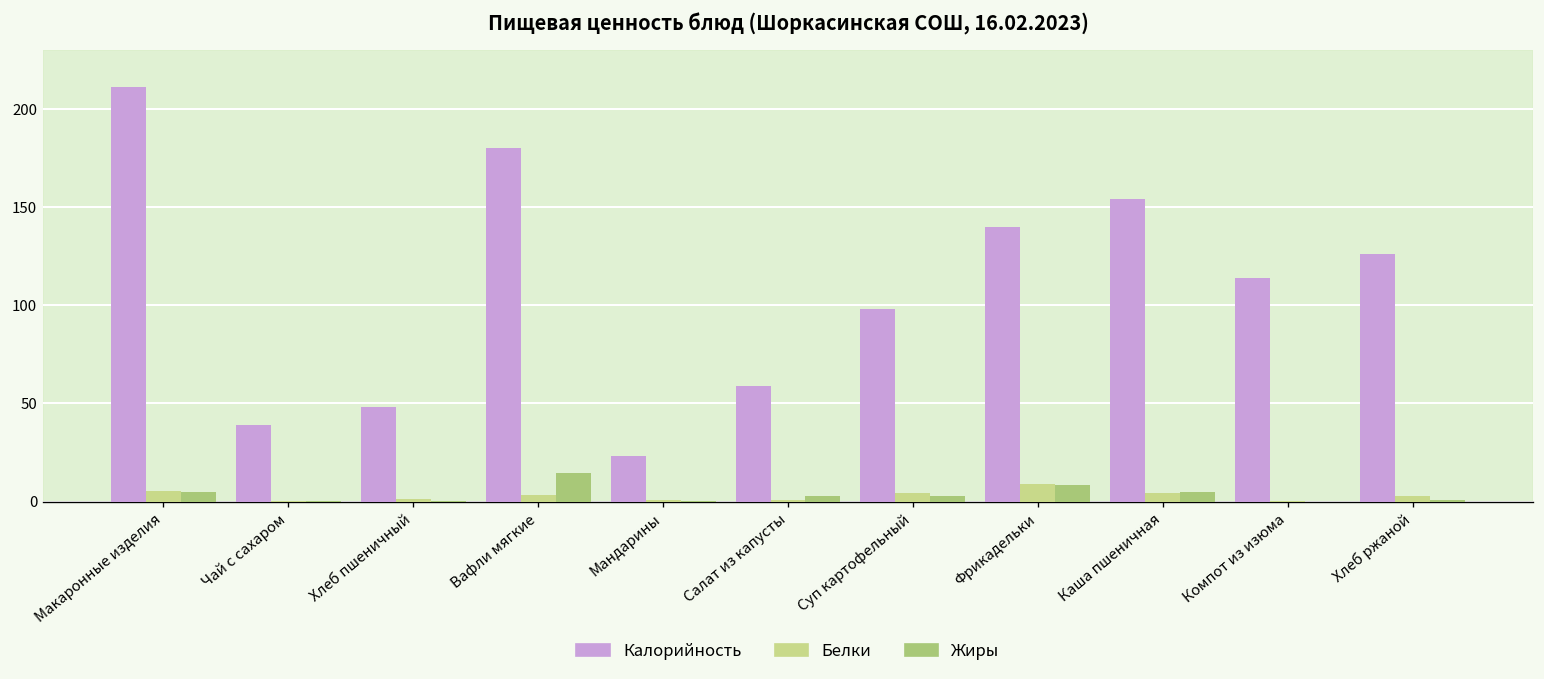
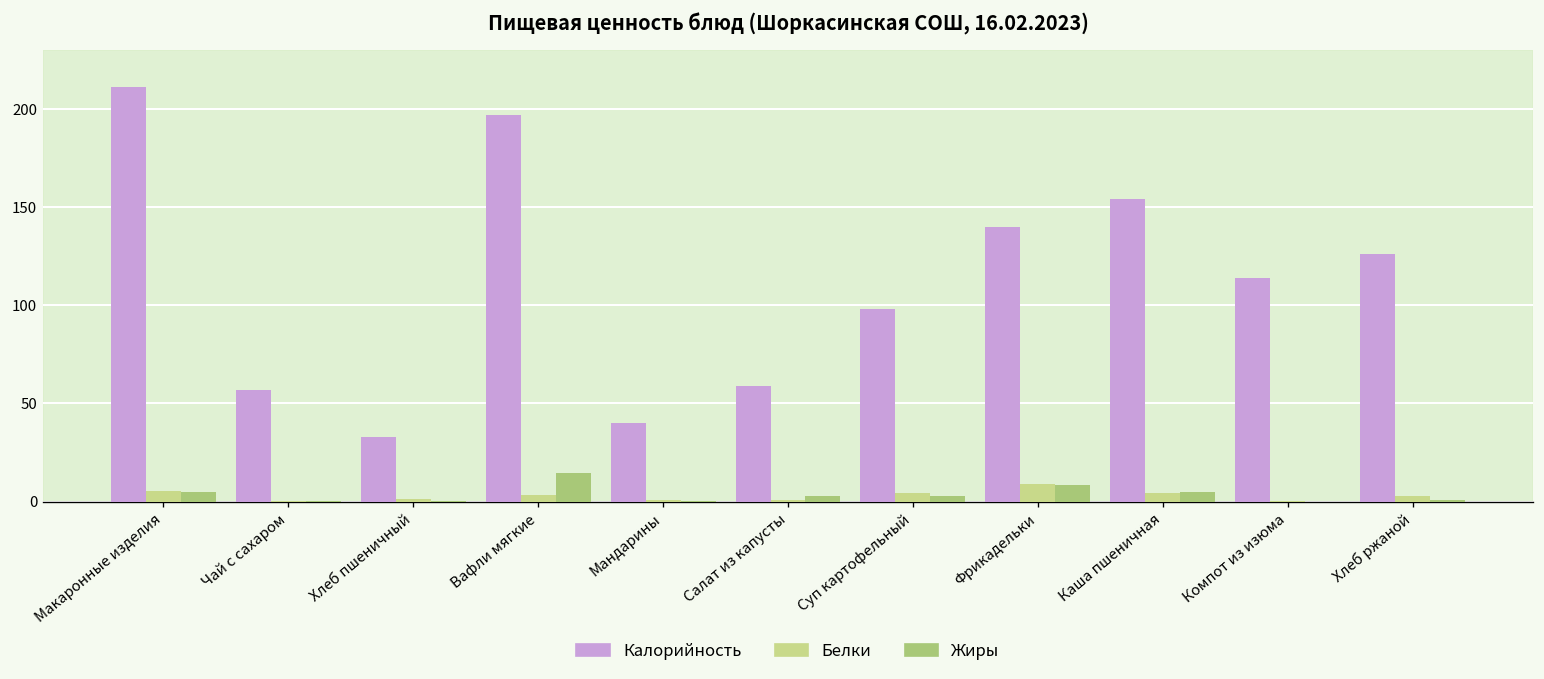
  {
    "Калорийность": {
      "Макаронные изделия": 211,
-     "Чай с сахаром": 39,
-     "Хлеб пшеничный": 48,
-     "Вафли мягкие": 180,
-     "Мандарины": 23,
+     "Чай с сахаром": 57,
+     "Хлеб пшеничный": 33,
+     "Вафли мягкие": 197,
+     "Мандарины": 40,
      "Салат из капусты": 59,
      "Суп картофельный": 98,
      "Фрикадельки": 140,
      "Каша пшеничная": 154,
      "Компот из изюма": 114,
      "Хлеб ржаной": 126
    }
  }
